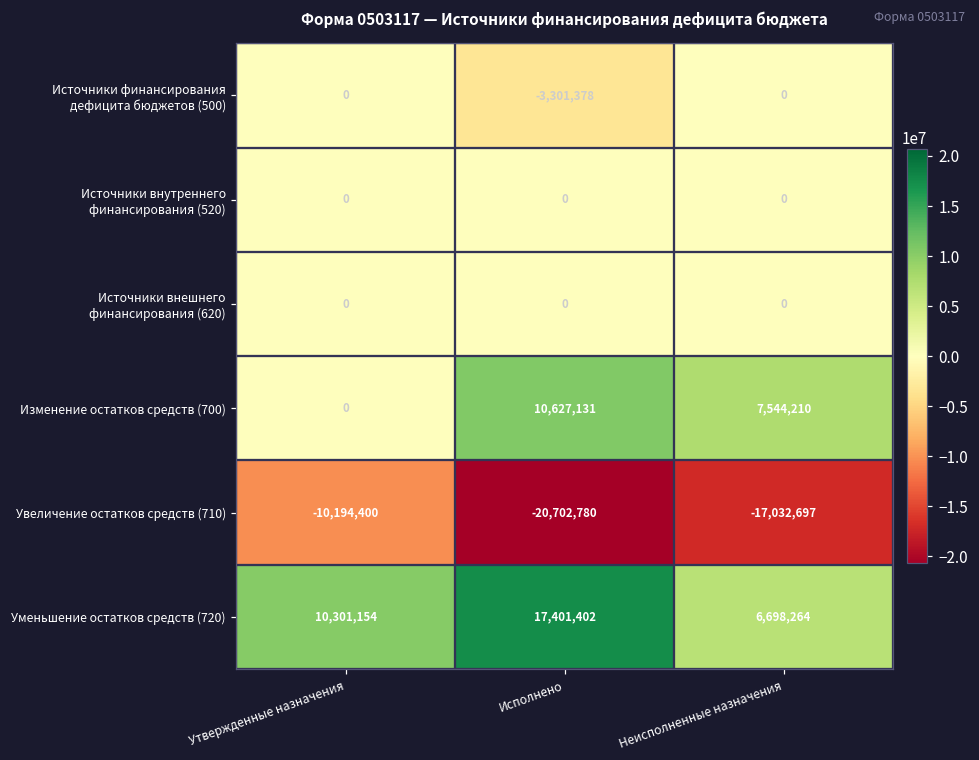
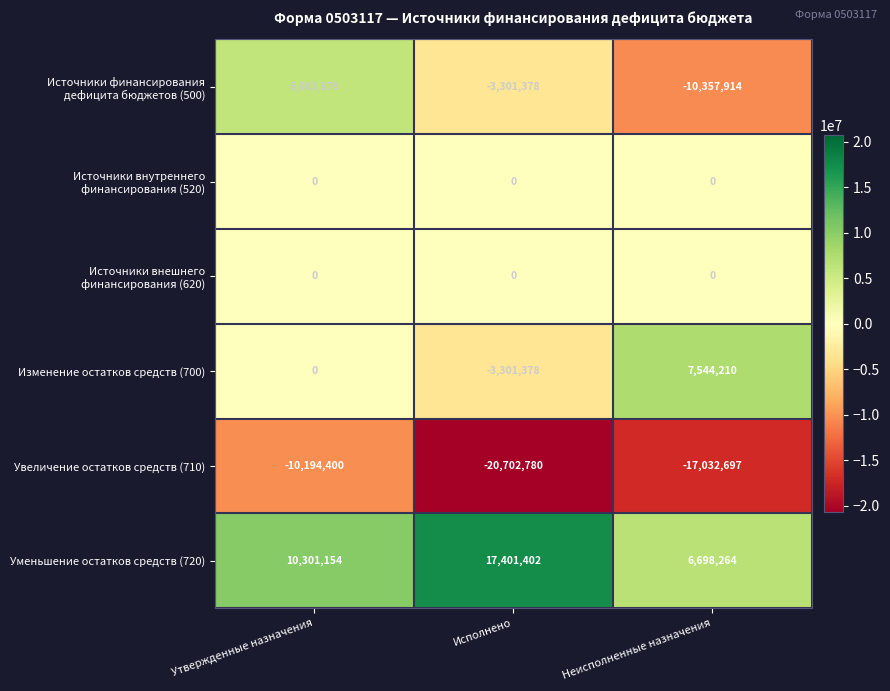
  {
    "Источники финансирования дефицита бюджетов (500)": {
-     "Утвержденные назначения": "0",
+     "Утвержденные назначения": "6,003,879",
      "Исполнено": "-3,301,378",
-     "Неисполненные назначения": "0"
+     "Неисполненные назначения": "-10,357,914"
    },
    "Источники внутреннего финансирования (520)": {
      "Утвержденные назначения": "0",
      "Исполнено": "0",
      "Неисполненные назначения": "0"
    },
    "Источники внешнего финансирования (620)": {
      "Утвержденные назначения": "0",
      "Исполнено": "0",
      "Неисполненные назначения": "0"
    },
    "Изменение остатков средств (700)": {
      "Утвержденные назначения": "0",
-     "Исполнено": "10,627,131",
+     "Исполнено": "-3,301,378",
      "Неисполненные назначения": "7,544,210"
    },
    "Увеличение остатков средств (710)": {
      "Утвержденные назначения": "-10,194,400",
      "Исполнено": "-20,702,780",
      "Неисполненные назначения": "-17,032,697"
    },
    "Уменьшение остатков средств (720)": {
      "Утвержденные назначения": "10,301,154",
      "Исполнено": "17,401,402",
      "Неисполненные назначения": "6,698,264"
    }
  }
